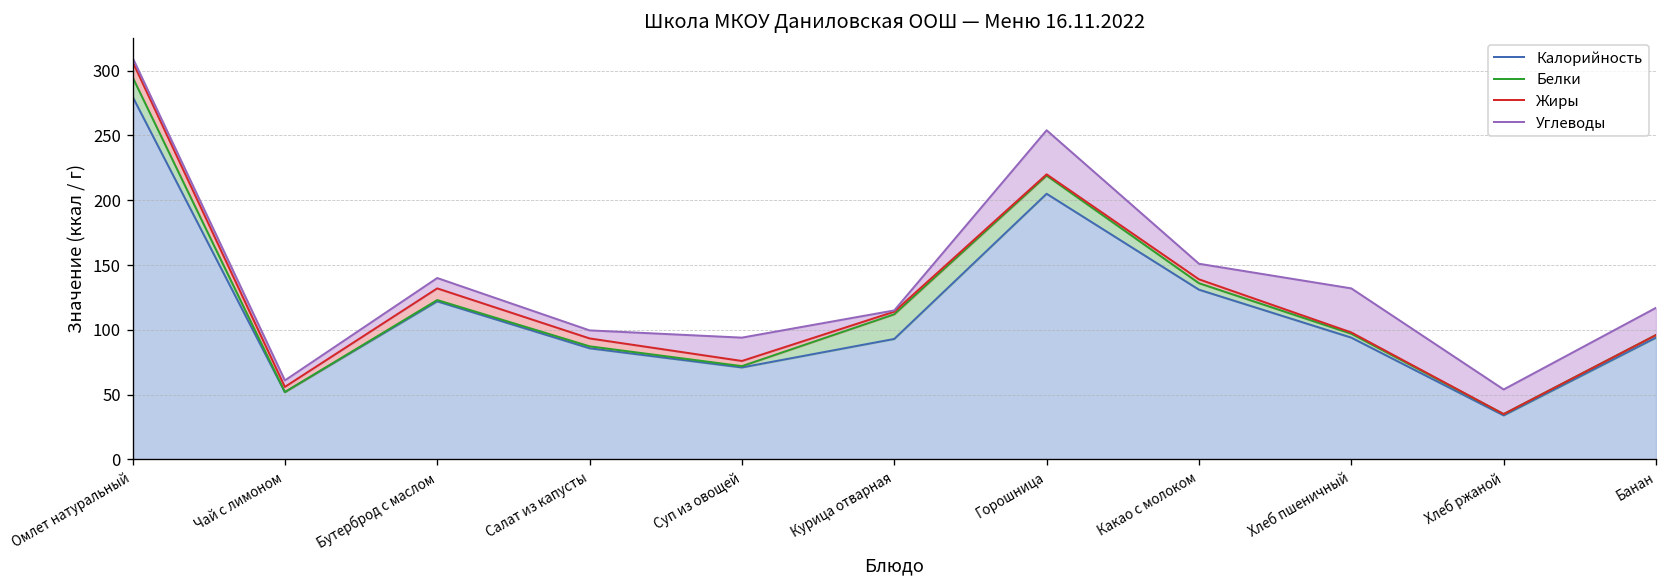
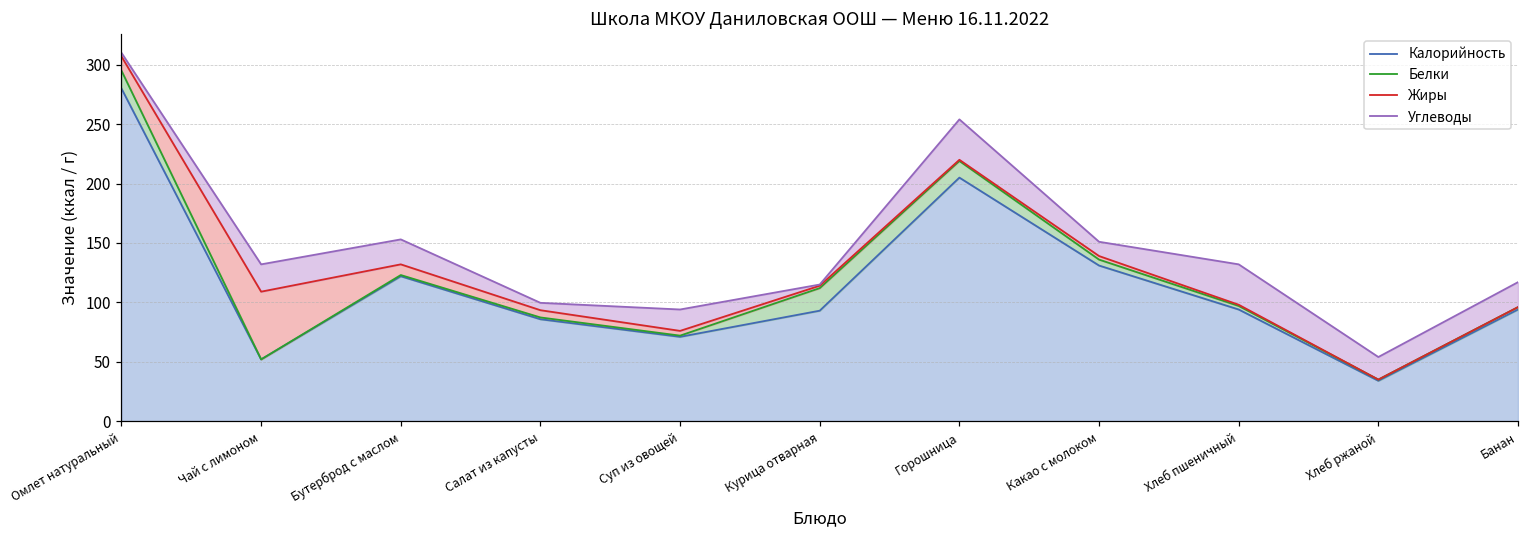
  {
    "Калорийность": {
      "Омлет натуральный": 280,
      "Курица отварная": 93,
      "Горошница": 205,
      "Какао с молоком": 131,
      "Хлеб пшеничный": 94
    },
    "Белки": {
      "Омлет натуральный": 15,
      "Какао с молоком": 5
    },
    "Жиры": {
      "Омлет натуральный": 12,
-     "Чай с лимоном": 4,
+     "Чай с лимоном": 57,
      "Бутерброд с маслом": 9,
      "Салат из капусты": 6,
      "Суп из овощей": 4,
      "Какао с молоком": 3
    },
    "Углеводы": {
      "Омлет натуральный": 3,
-     "Чай с лимоном": 5,
-     "Бутерброд с маслом": 8,
+     "Чай с лимоном": 23,
+     "Бутерброд с маслом": 21,
      "Салат из капусты": 6,
      "Суп из овощей": 18,
      "Горошница": 34,
      "Какао с молоком": 12,
      "Хлеб пшеничный": 34,
      "Хлеб ржаной": 19,
      "Банан": 21
    }
  }
